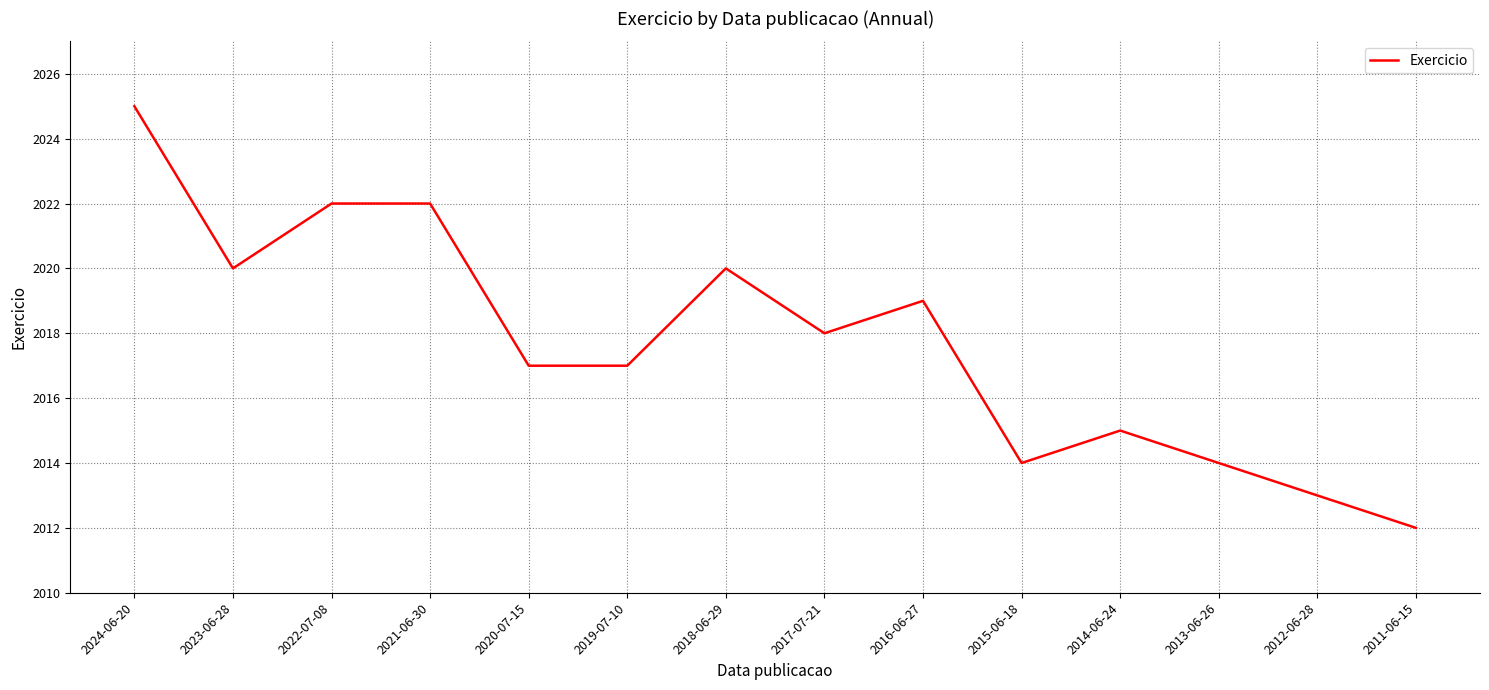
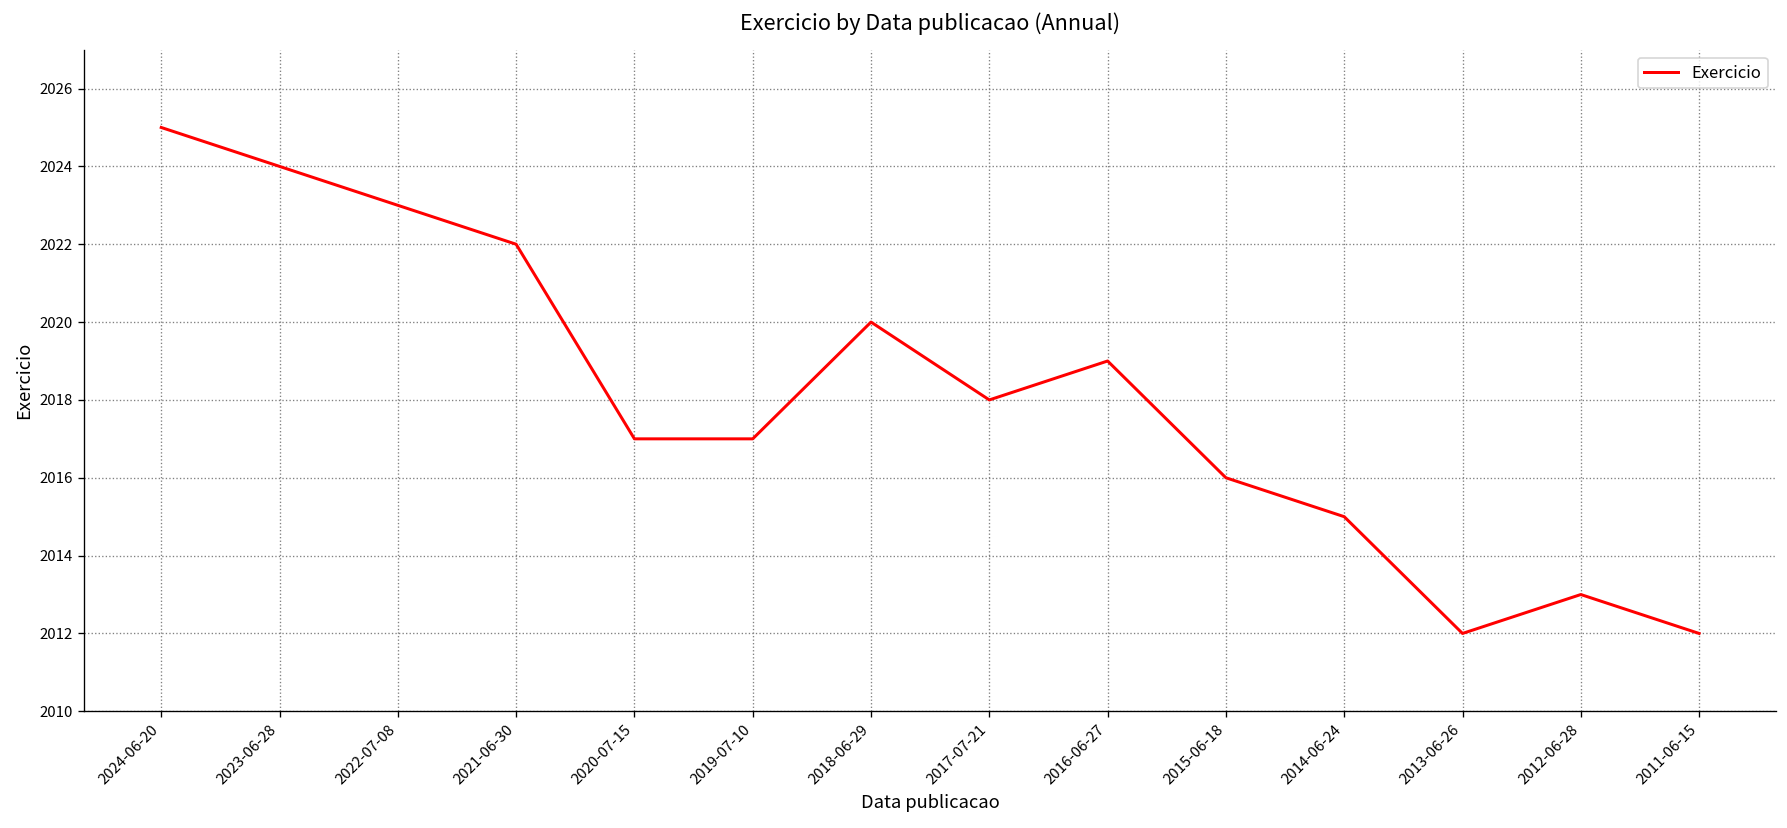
  {
    "2024-06-20": 2025,
-   "2023-06-28": 2020,
-   "2022-07-08": 2022,
+   "2023-06-28": 2024,
+   "2022-07-08": 2023,
    "2021-06-30": 2022,
    "2020-07-15": 2017,
    "2019-07-10": 2017,
    "2018-06-29": 2020,
    "2017-07-21": 2018,
    "2016-06-27": 2019,
-   "2015-06-18": 2014,
+   "2015-06-18": 2016,
    "2014-06-24": 2015,
-   "2013-06-26": 2014,
+   "2013-06-26": 2012,
    "2012-06-28": 2013,
    "2011-06-15": 2012
  }
